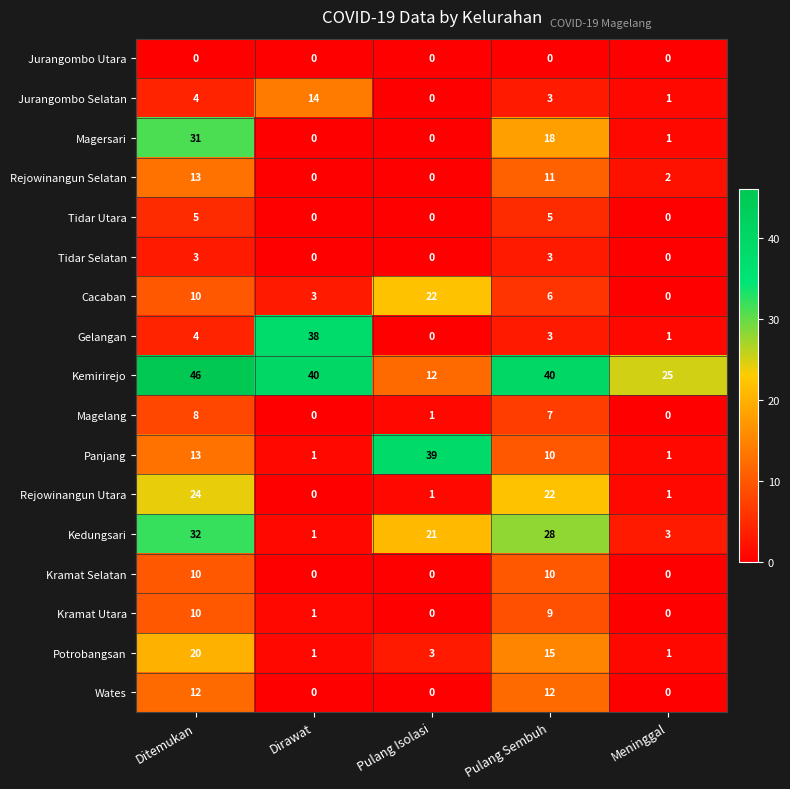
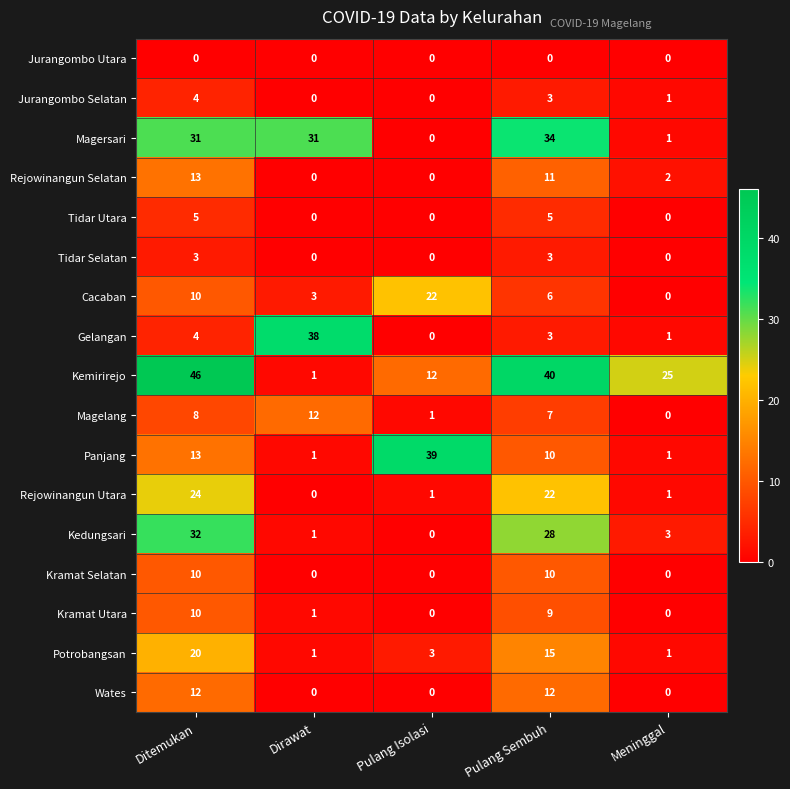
  {
    "Jurangombo Utara": {
      "Ditemukan": 0,
      "Dirawat": 0,
      "Pulang Isolasi": 0,
      "Pulang Sembuh": 0,
      "Meninggal": 0
    },
    "Jurangombo Selatan": {
      "Ditemukan": 4,
-     "Dirawat": 14,
+     "Dirawat": 0,
      "Pulang Isolasi": 0,
      "Pulang Sembuh": 3,
      "Meninggal": 1
    },
    "Magersari": {
      "Ditemukan": 31,
-     "Dirawat": 0,
+     "Dirawat": 31,
      "Pulang Isolasi": 0,
-     "Pulang Sembuh": 18,
+     "Pulang Sembuh": 34,
      "Meninggal": 1
    },
    "Rejowinangun Selatan": {
      "Ditemukan": 13,
      "Dirawat": 0,
      "Pulang Isolasi": 0,
      "Pulang Sembuh": 11,
      "Meninggal": 2
    },
    "Tidar Utara": {
      "Ditemukan": 5,
      "Dirawat": 0,
      "Pulang Isolasi": 0,
      "Pulang Sembuh": 5,
      "Meninggal": 0
    },
    "Tidar Selatan": {
      "Ditemukan": 3,
      "Dirawat": 0,
      "Pulang Isolasi": 0,
      "Pulang Sembuh": 3,
      "Meninggal": 0
    },
    "Cacaban": {
      "Ditemukan": 10,
      "Dirawat": 3,
      "Pulang Isolasi": 22,
      "Pulang Sembuh": 6,
      "Meninggal": 0
    },
    "Gelangan": {
      "Ditemukan": 4,
      "Dirawat": 38,
      "Pulang Isolasi": 0,
      "Pulang Sembuh": 3,
      "Meninggal": 1
    },
    "Kemirirejo": {
      "Ditemukan": 46,
-     "Dirawat": 40,
+     "Dirawat": 1,
      "Pulang Isolasi": 12,
      "Pulang Sembuh": 40,
      "Meninggal": 25
    },
    "Magelang": {
      "Ditemukan": 8,
-     "Dirawat": 0,
+     "Dirawat": 12,
      "Pulang Isolasi": 1,
      "Pulang Sembuh": 7,
      "Meninggal": 0
    },
    "Panjang": {
      "Ditemukan": 13,
      "Dirawat": 1,
      "Pulang Isolasi": 39,
      "Pulang Sembuh": 10,
      "Meninggal": 1
    },
    "Rejowinangun Utara": {
      "Ditemukan": 24,
      "Dirawat": 0,
      "Pulang Isolasi": 1,
      "Pulang Sembuh": 22,
      "Meninggal": 1
    },
    "Kedungsari": {
      "Ditemukan": 32,
      "Dirawat": 1,
-     "Pulang Isolasi": 21,
+     "Pulang Isolasi": 0,
      "Pulang Sembuh": 28,
      "Meninggal": 3
    },
    "Kramat Selatan": {
      "Ditemukan": 10,
      "Dirawat": 0,
      "Pulang Isolasi": 0,
      "Pulang Sembuh": 10,
      "Meninggal": 0
    },
    "Kramat Utara": {
      "Ditemukan": 10,
      "Dirawat": 1,
      "Pulang Isolasi": 0,
      "Pulang Sembuh": 9,
      "Meninggal": 0
    },
    "Potrobangsan": {
      "Ditemukan": 20,
      "Dirawat": 1,
      "Pulang Isolasi": 3,
      "Pulang Sembuh": 15,
      "Meninggal": 1
    },
    "Wates": {
      "Ditemukan": 12,
      "Dirawat": 0,
      "Pulang Isolasi": 0,
      "Pulang Sembuh": 12,
      "Meninggal": 0
    }
  }
